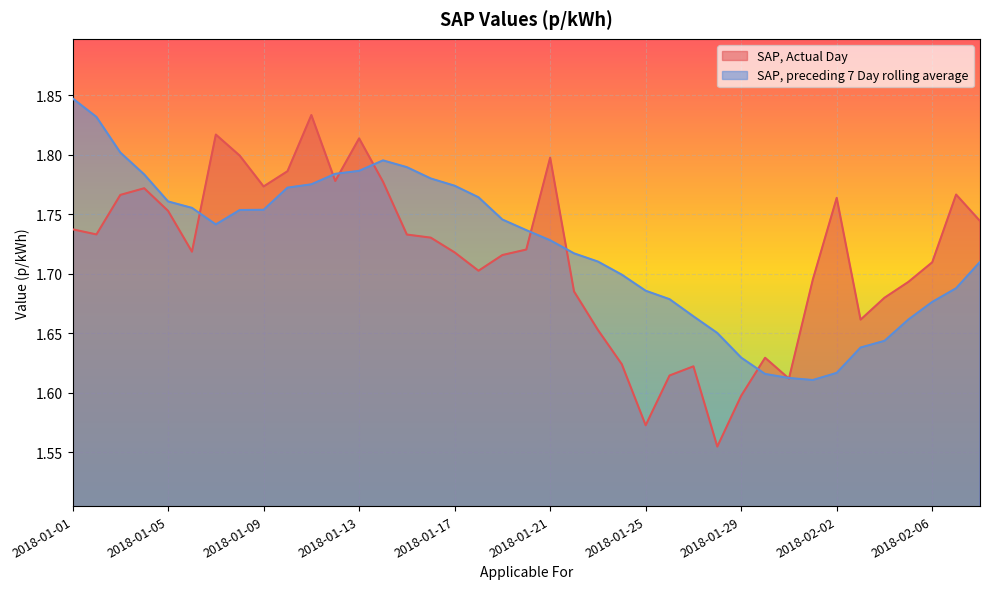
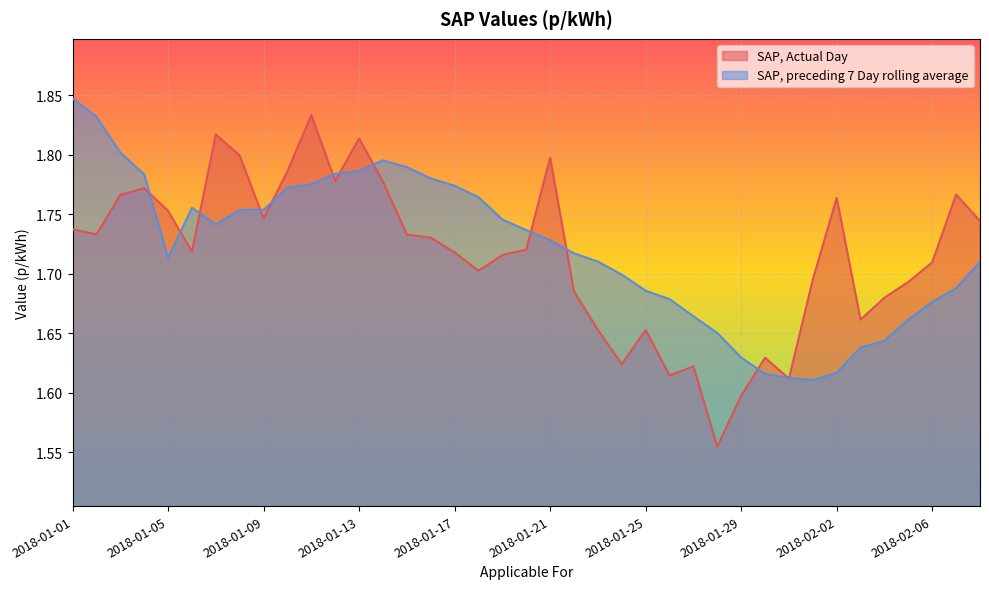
  {
    "SAP, Actual Day": {
      "2018-01-01": 1.737,
      "2018-01-05": 1.753,
-     "2018-01-09": 1.773,
+     "2018-01-09": 1.747,
      "2018-01-13": 1.814,
      "2018-01-17": 1.718,
      "2018-01-21": 1.798,
-     "2018-01-25": 1.573,
+     "2018-01-25": 1.653,
      "2018-01-29": 1.598,
      "2018-02-02": 1.764,
      "2018-02-06": 1.710
    },
    "SAP, preceding 7 Day rolling average": {
      "2018-01-01": 1.847,
-     "2018-01-05": 1.761,
+     "2018-01-05": 1.714,
      "2018-01-09": 1.754,
      "2018-01-13": 1.787,
      "2018-01-17": 1.774,
      "2018-01-21": 1.728,
      "2018-01-25": 1.686,
      "2018-01-29": 1.630,
      "2018-02-02": 1.617,
      "2018-02-06": 1.676
    }
  }
